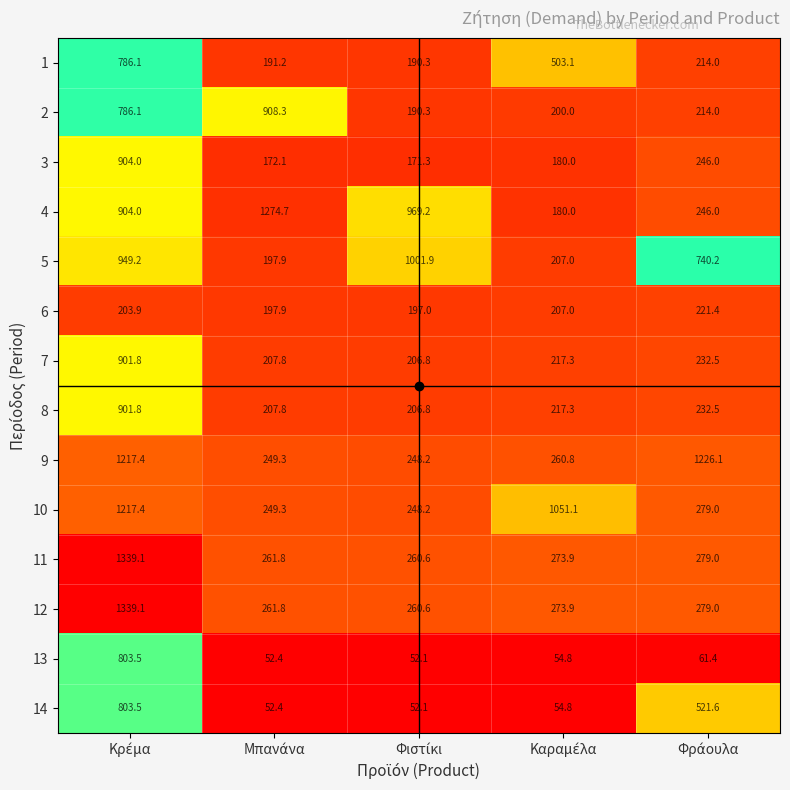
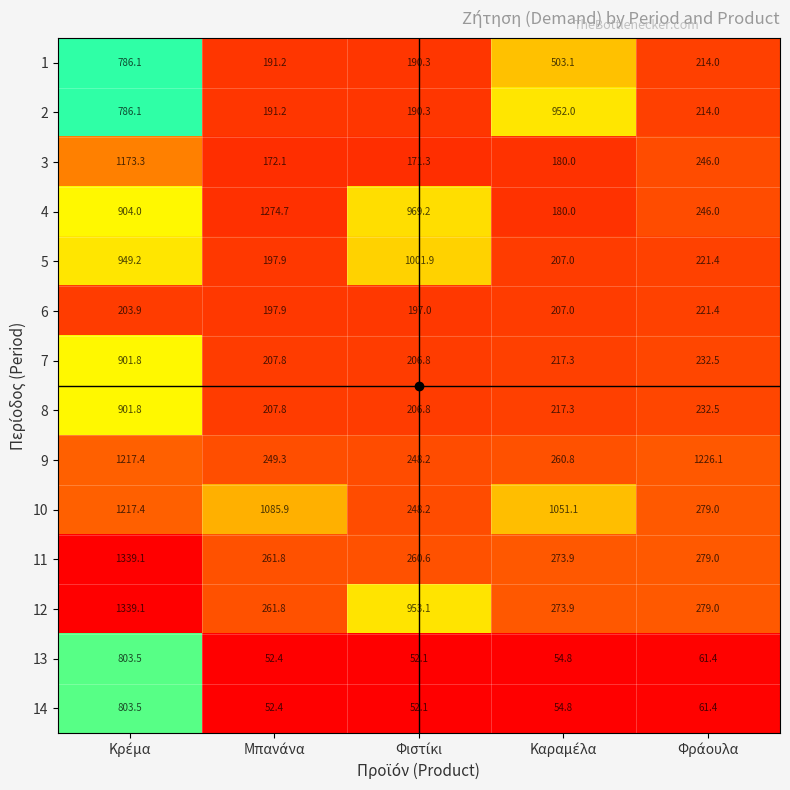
  {
    "1": {
      "Κρέμα": 786.1,
      "Μπανάνα": 191.2,
      "Φιστίκι": 190.3,
      "Καραμέλα": 503.1,
      "Φράουλα": 214.0
    },
    "2": {
      "Κρέμα": 786.1,
-     "Μπανάνα": 908.3,
+     "Μπανάνα": 191.2,
      "Φιστίκι": 190.3,
-     "Καραμέλα": 200.0,
+     "Καραμέλα": 952.0,
      "Φράουλα": 214.0
    },
    "3": {
-     "Κρέμα": 904.0,
+     "Κρέμα": 1173.3,
      "Μπανάνα": 172.1,
      "Φιστίκι": 171.3,
      "Καραμέλα": 180.0,
      "Φράουλα": 246.0
    },
    "4": {
      "Κρέμα": 904.0,
      "Μπανάνα": 1274.7,
      "Φιστίκι": 969.2,
      "Καραμέλα": 180.0,
      "Φράουλα": 246.0
    },
    "5": {
      "Κρέμα": 949.2,
      "Μπανάνα": 197.9,
      "Φιστίκι": 1001.9,
      "Καραμέλα": 207.0,
-     "Φράουλα": 740.2
+     "Φράουλα": 221.4
    },
    "6": {
      "Κρέμα": 203.9,
      "Μπανάνα": 197.9,
      "Φιστίκι": 197.0,
      "Καραμέλα": 207.0,
      "Φράουλα": 221.4
    },
    "7": {
      "Κρέμα": 901.8,
      "Μπανάνα": 207.8,
      "Φιστίκι": 206.8,
      "Καραμέλα": 217.3,
      "Φράουλα": 232.5
    },
    "8": {
      "Κρέμα": 901.8,
      "Μπανάνα": 207.8,
      "Φιστίκι": 206.8,
      "Καραμέλα": 217.3,
      "Φράουλα": 232.5
    },
    "9": {
      "Κρέμα": 1217.4,
      "Μπανάνα": 249.3,
      "Φιστίκι": 248.2,
      "Καραμέλα": 260.8,
      "Φράουλα": 1226.1
    },
    "10": {
      "Κρέμα": 1217.4,
-     "Μπανάνα": 249.3,
+     "Μπανάνα": 1085.9,
      "Φιστίκι": 248.2,
      "Καραμέλα": 1051.1,
      "Φράουλα": 279.0
    },
    "11": {
      "Κρέμα": 1339.1,
      "Μπανάνα": 261.8,
      "Φιστίκι": 260.6,
      "Καραμέλα": 273.9,
      "Φράουλα": 279.0
    },
    "12": {
      "Κρέμα": 1339.1,
      "Μπανάνα": 261.8,
-     "Φιστίκι": 260.6,
+     "Φιστίκι": 953.1,
      "Καραμέλα": 273.9,
      "Φράουλα": 279.0
    },
    "13": {
      "Κρέμα": 803.5,
      "Μπανάνα": 52.4,
      "Φιστίκι": 52.1,
      "Καραμέλα": 54.8,
      "Φράουλα": 61.4
    },
    "14": {
      "Κρέμα": 803.5,
      "Μπανάνα": 52.4,
      "Φιστίκι": 52.1,
      "Καραμέλα": 54.8,
-     "Φράουλα": 521.6
+     "Φράουλα": 61.4
    }
  }
